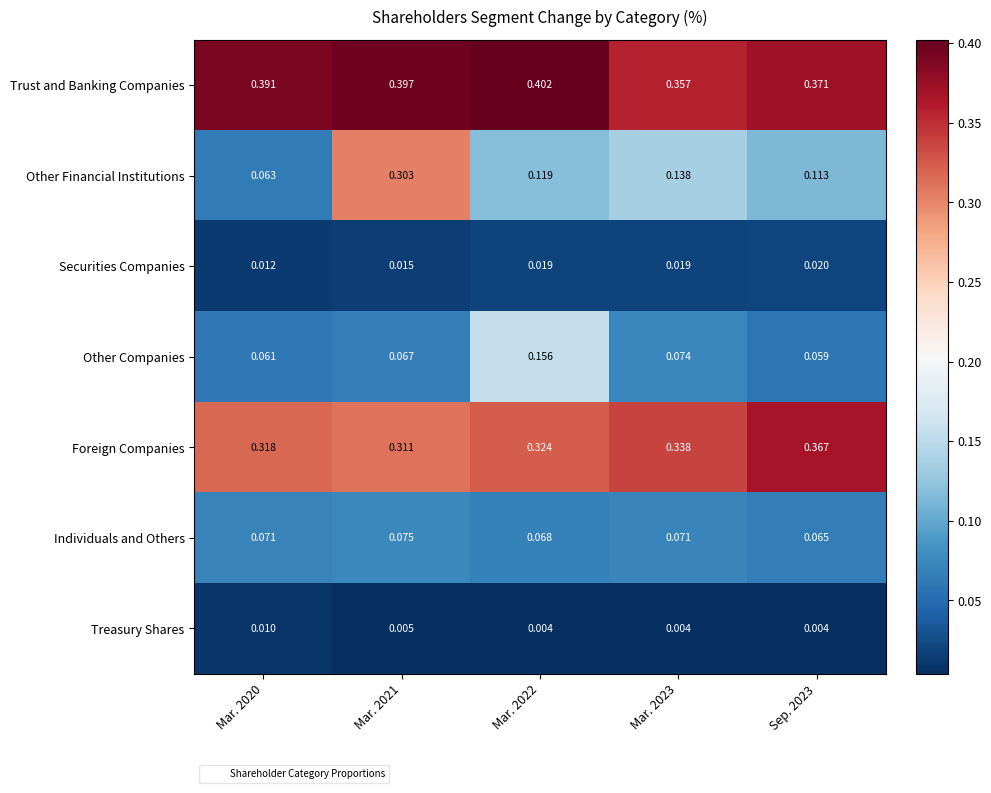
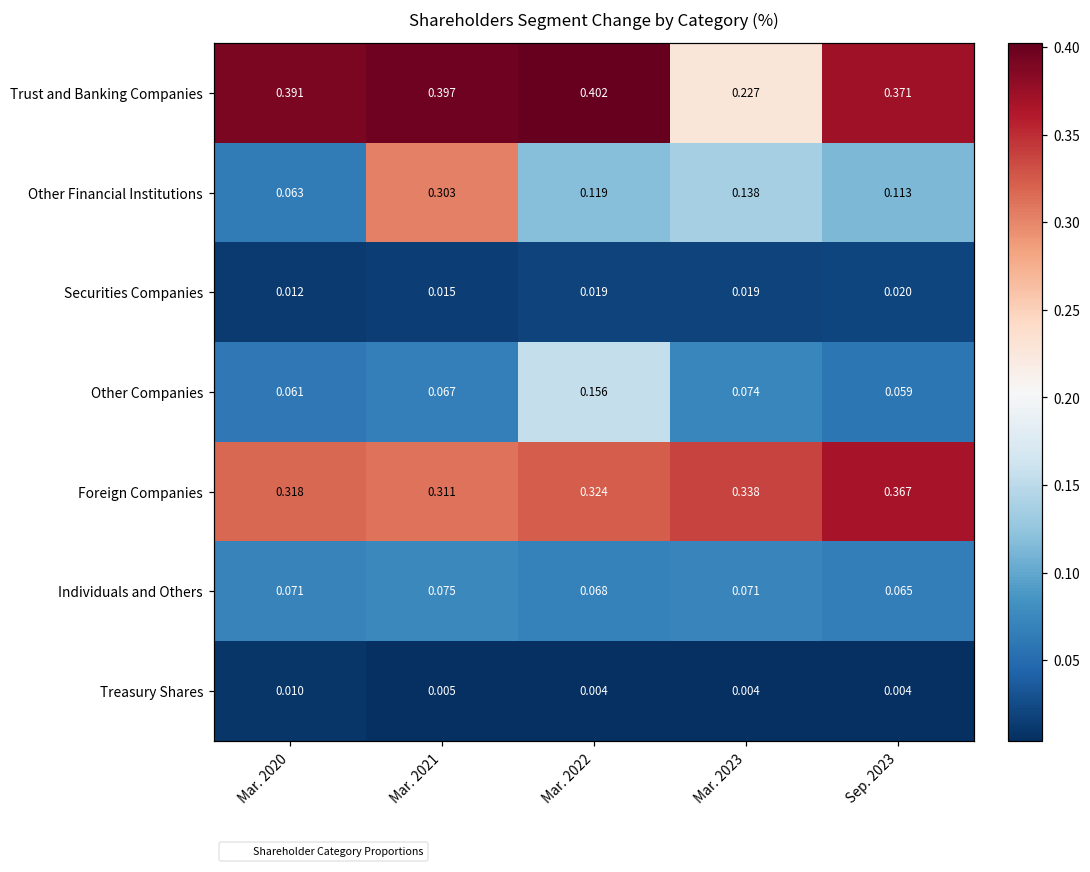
  {
    "Trust and Banking Companies": {
      "Mar. 2020": 0.391,
      "Mar. 2021": 0.397,
      "Mar. 2022": 0.402,
-     "Mar. 2023": 0.357,
+     "Mar. 2023": 0.227,
      "Sep. 2023": 0.371
    },
    "Other Financial Institutions": {
      "Mar. 2020": 0.063,
      "Mar. 2021": 0.303,
      "Mar. 2022": 0.119,
      "Mar. 2023": 0.138,
      "Sep. 2023": 0.113
    },
    "Securities Companies": {
      "Mar. 2020": 0.012,
      "Mar. 2021": 0.015,
      "Mar. 2022": 0.019,
      "Mar. 2023": 0.019,
      "Sep. 2023": 0.020
    },
    "Other Companies": {
      "Mar. 2020": 0.061,
      "Mar. 2021": 0.067,
      "Mar. 2022": 0.156,
      "Mar. 2023": 0.074,
      "Sep. 2023": 0.059
    },
    "Foreign Companies": {
      "Mar. 2020": 0.318,
      "Mar. 2021": 0.311,
      "Mar. 2022": 0.324,
      "Mar. 2023": 0.338,
      "Sep. 2023": 0.367
    },
    "Individuals and Others": {
      "Mar. 2020": 0.071,
      "Mar. 2021": 0.075,
      "Mar. 2022": 0.068,
      "Mar. 2023": 0.071,
      "Sep. 2023": 0.065
    },
    "Treasury Shares": {
      "Mar. 2020": 0.010,
      "Mar. 2021": 0.005,
      "Mar. 2022": 0.004,
      "Mar. 2023": 0.004,
      "Sep. 2023": 0.004
    }
  }
